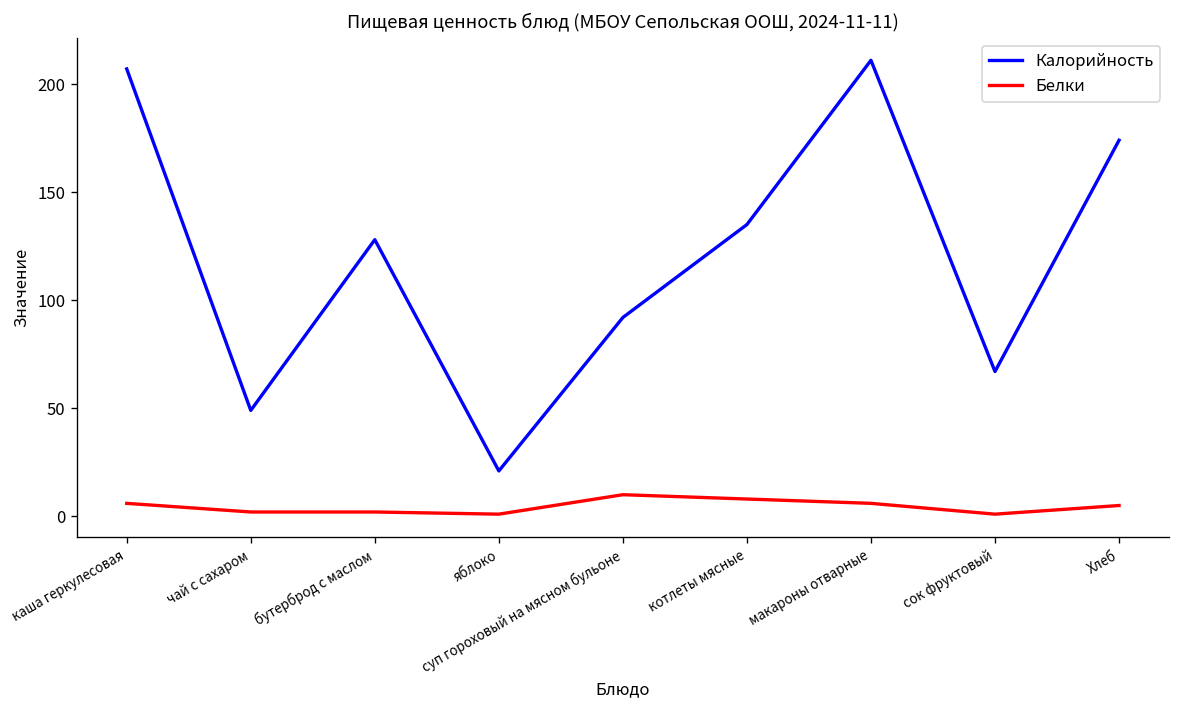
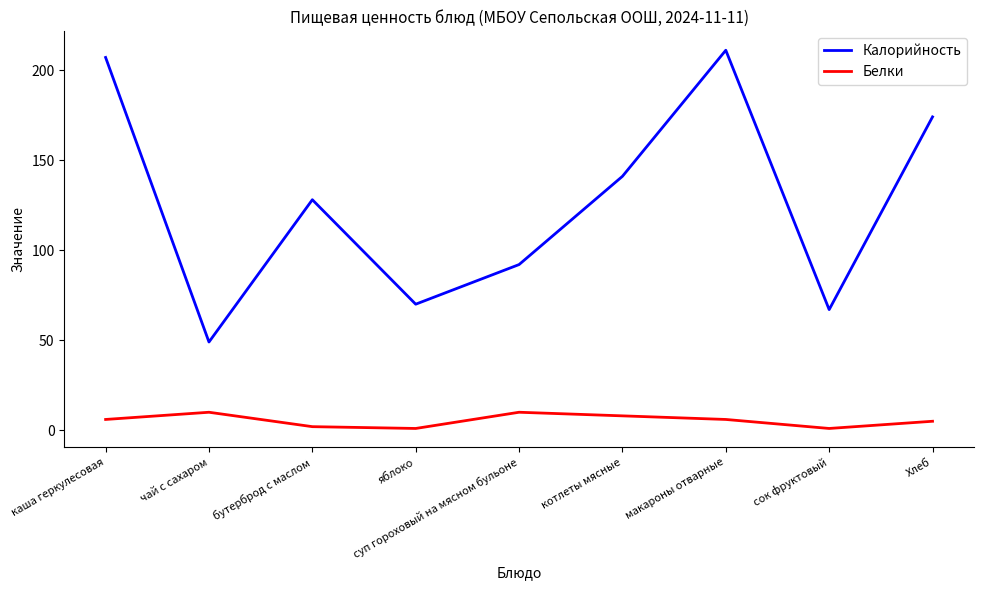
  {
    "Калорийность": {
      "каша геркулесовая": 207,
      "чай с сахаром": 49,
      "бутерброд с маслом": 128,
-     "яблоко": 21,
+     "яблоко": 70,
      "суп гороховый на мясном бульоне": 92,
-     "котлеты мясные": 135,
+     "котлеты мясные": 141,
      "макароны отварные": 211,
      "сок фруктовый": 67,
      "Хлеб": 174
    },
    "Белки": {
      "каша геркулесовая": 6,
-     "чай с сахаром": 2,
+     "чай с сахаром": 10,
      "бутерброд с маслом": 2,
      "яблоко": 1,
      "суп гороховый на мясном бульоне": 10,
      "котлеты мясные": 8,
      "макароны отварные": 6,
      "сок фруктовый": 1,
      "Хлеб": 5
    }
  }
